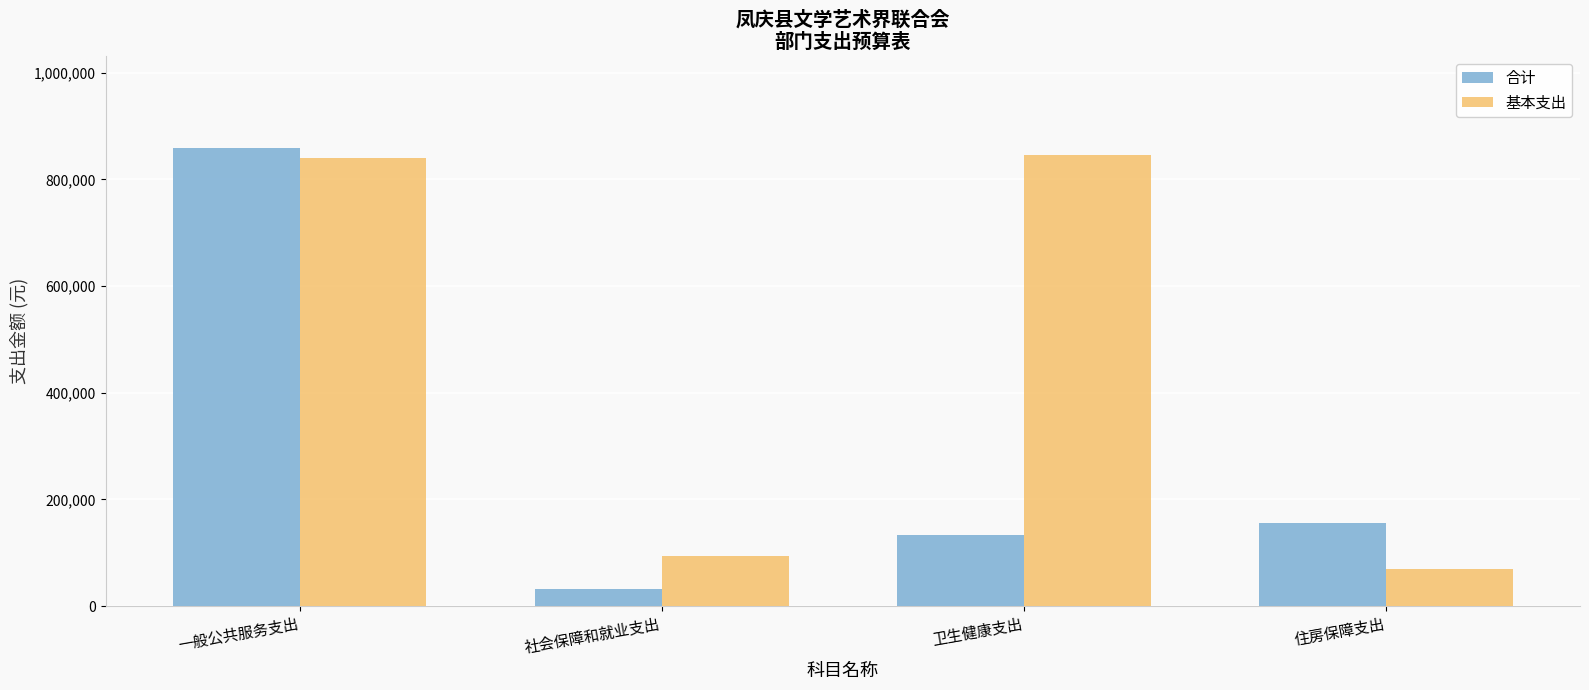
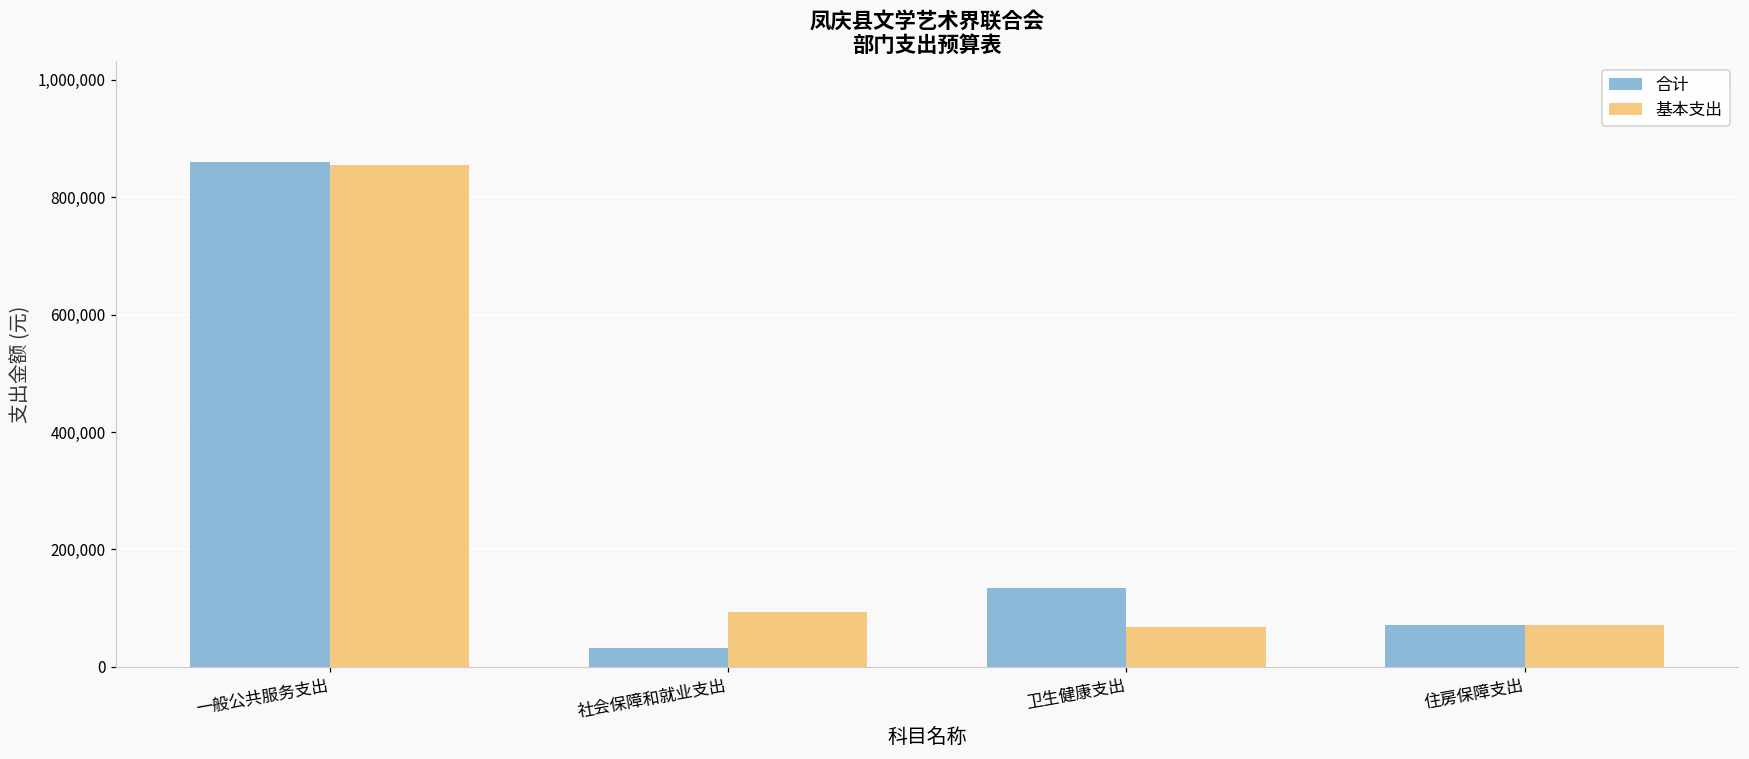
  {
    "合计": {
      "一般公共服务支出": "860,000",
      "社会保障和就业支出": "30,000",
      "卫生健康支出": "130,000",
-     "住房保障支出": "160,000"
+     "住房保障支出": "70,000"
    },
    "基本支出": {
-     "一般公共服务支出": "840,000",
+     "一般公共服务支出": "860,000",
      "社会保障和就业支出": "90,000",
-     "卫生健康支出": "850,000",
+     "卫生健康支出": "70,000",
      "住房保障支出": "70,000"
    }
  }
